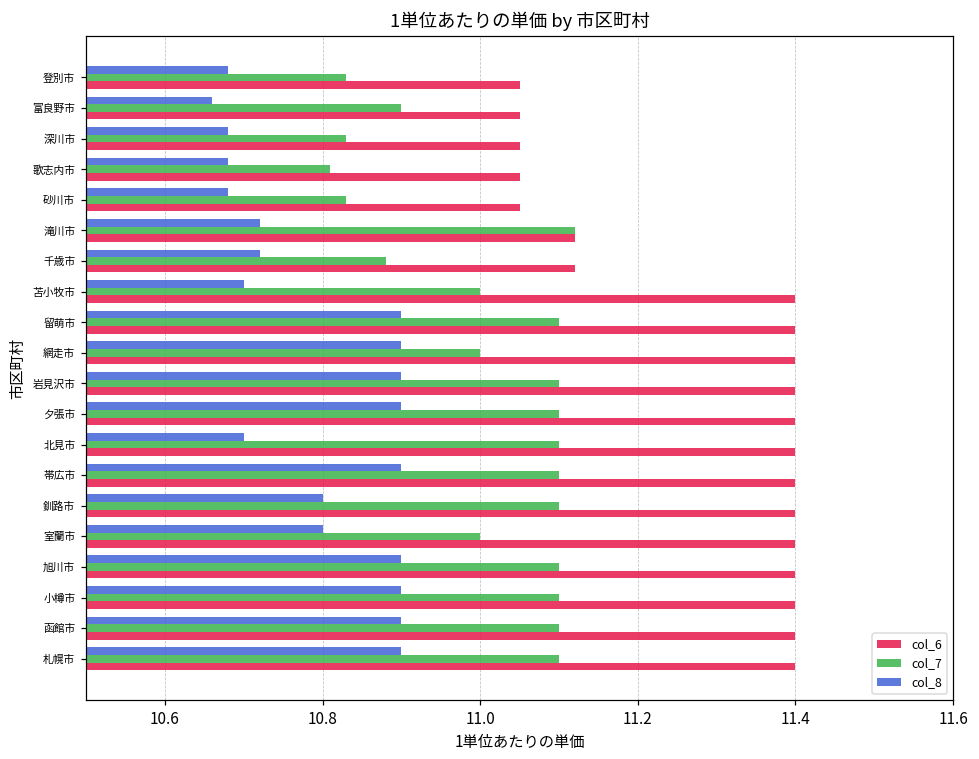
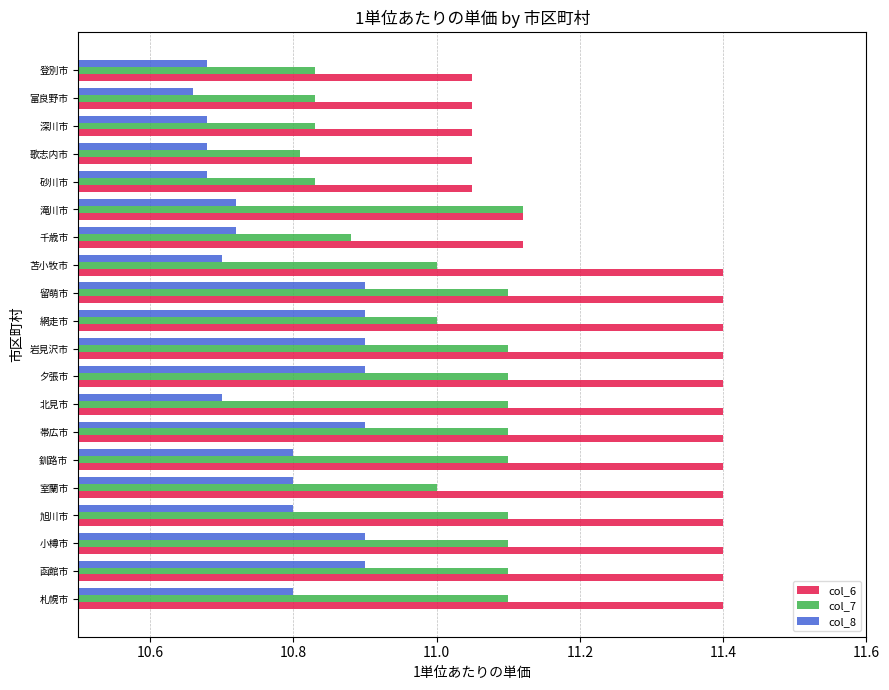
  {
    "col_6": {
      "登別市": 11.05,
      "富良野市": 11.05,
      "深川市": 11.05,
      "歌志内市": 11.05,
      "砂川市": 11.05,
      "滝川市": 11.12,
      "千歳市": 11.12,
      "苫小牧市": 11.40,
      "留萌市": 11.40,
      "網走市": 11.40,
      "岩見沢市": 11.40,
      "夕張市": 11.40,
      "北見市": 11.40,
      "帯広市": 11.40,
      "釧路市": 11.40,
      "室蘭市": 11.40,
      "旭川市": 11.40,
      "小樽市": 11.40,
      "函館市": 11.40,
      "札幌市": 11.40
    },
    "col_7": {
      "登別市": 10.83,
-     "富良野市": 10.90,
+     "富良野市": 10.83,
      "深川市": 10.83,
      "歌志内市": 10.81,
      "砂川市": 10.83,
      "滝川市": 11.12,
      "千歳市": 10.88,
      "苫小牧市": 11.00,
      "留萌市": 11.10,
      "網走市": 11.00,
      "岩見沢市": 11.10,
      "夕張市": 11.10,
      "北見市": 11.10,
      "帯広市": 11.10,
      "釧路市": 11.10,
      "室蘭市": 11.00,
      "旭川市": 11.10,
      "小樽市": 11.10,
      "函館市": 11.10,
      "札幌市": 11.10
    },
    "col_8": {
      "登別市": 10.68,
      "富良野市": 10.66,
      "深川市": 10.68,
      "歌志内市": 10.68,
      "砂川市": 10.68,
      "滝川市": 10.72,
      "千歳市": 10.72,
      "苫小牧市": 10.7,
      "留萌市": 10.9,
      "網走市": 10.9,
      "岩見沢市": 10.9,
      "夕張市": 10.9,
      "北見市": 10.7,
      "帯広市": 10.9,
      "釧路市": 10.8,
      "室蘭市": 10.8,
-     "旭川市": 10.9,
+     "旭川市": 10.8,
      "小樽市": 10.9,
      "函館市": 10.9,
-     "札幌市": 10.9
+     "札幌市": 10.8
    }
  }
